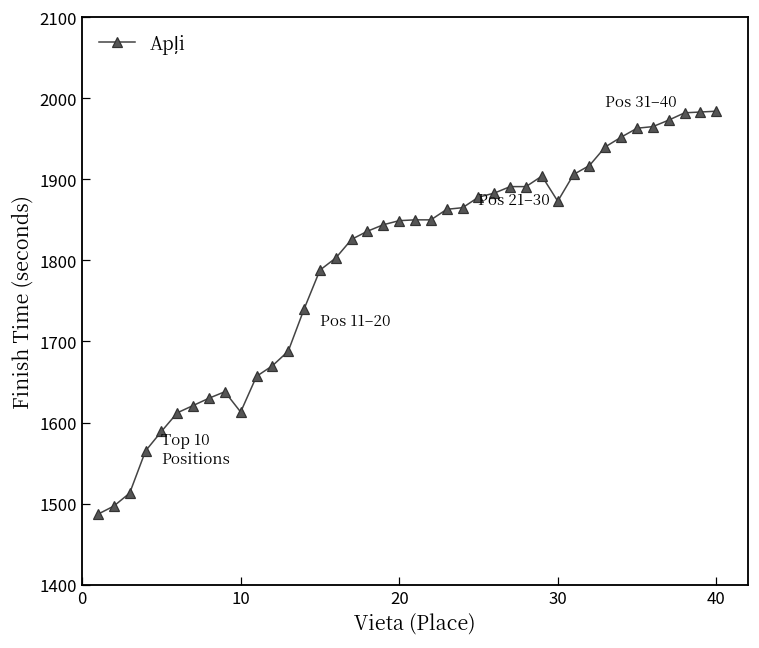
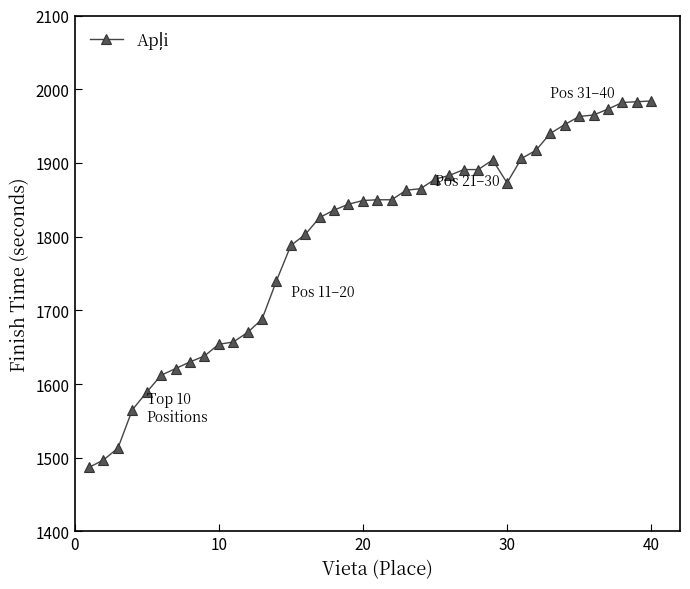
  {
-   "10": 1610,
+   "10": 1650,
    "20": 1850,
    "30": 1870,
    "40": 1980
  }
